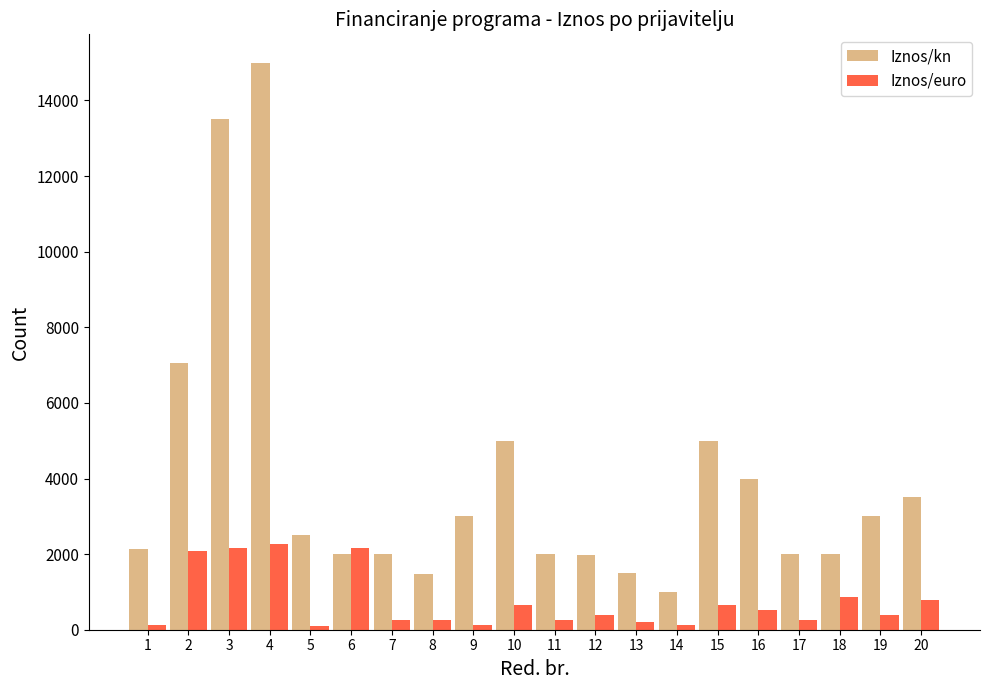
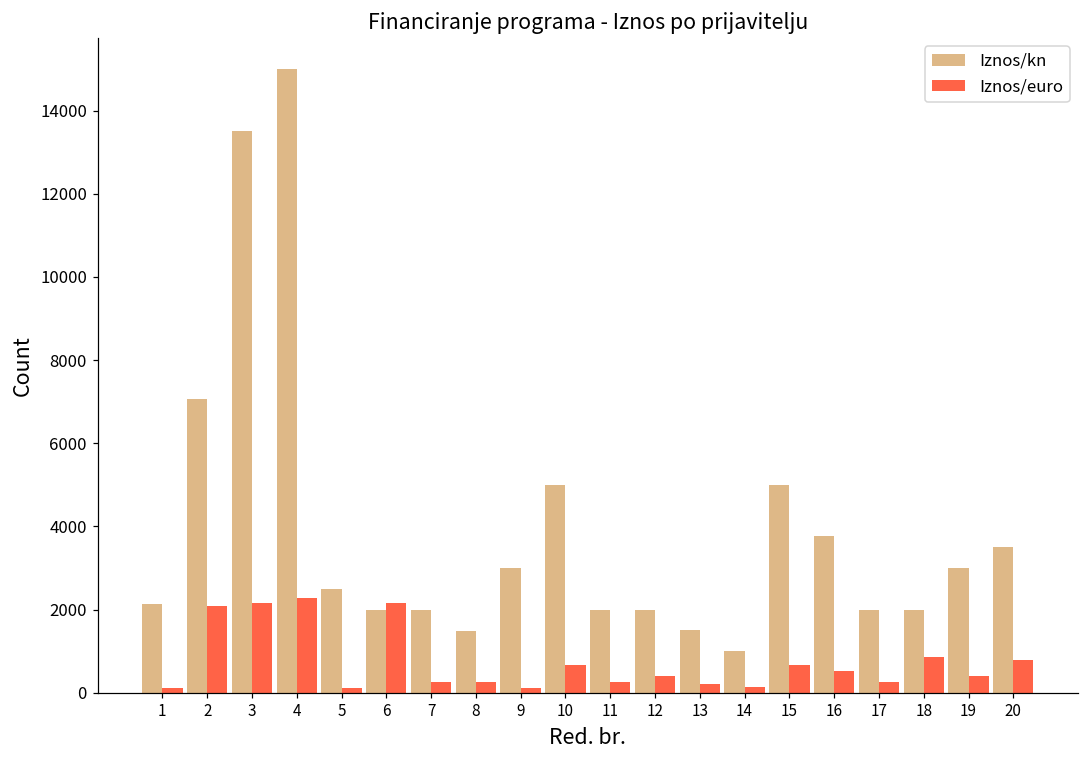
  {
    "Iznos/kn": {
      "1": 2100,
      "2": 7100,
      "3": 13500,
      "4": 15000,
      "5": 2500,
      "6": 2000,
      "7": 2000,
      "8": 1500,
      "9": 3000,
      "10": 5000,
      "11": 2000,
      "12": 2000,
      "13": 1500,
      "14": 1000,
      "15": 5000,
-     "16": 4000,
+     "16": 3800,
      "17": 2000,
      "18": 2000,
      "19": 3000,
      "20": 3500
    },
    "Iznos/euro": {
      "1": 100,
      "2": 2100,
      "3": 2200,
      "4": 2300,
      "5": 100,
      "6": 2200,
      "7": 300,
      "8": 300,
      "9": 100,
      "10": 700,
      "11": 300,
      "12": 400,
      "13": 200,
      "14": 100,
      "15": 700,
      "16": 500,
      "17": 300,
      "18": 900,
      "19": 400,
      "20": 800
    }
  }
